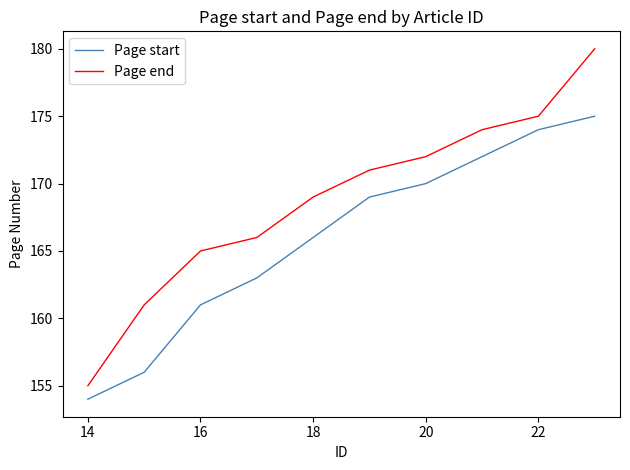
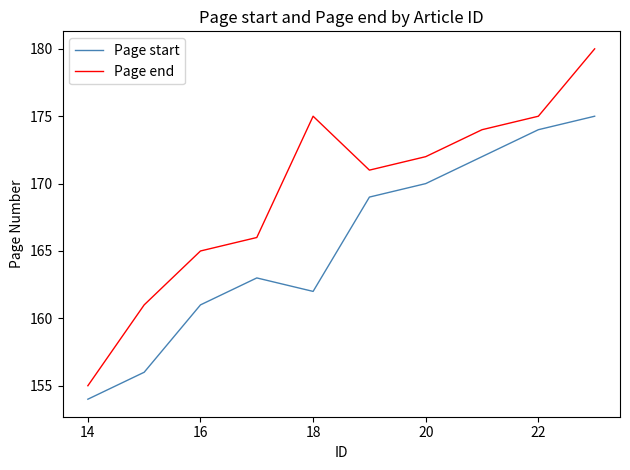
  {
    "Page start": {
      "14": 154,
      "16": 161,
-     "18": 166,
+     "18": 162,
      "20": 170,
      "22": 174
    },
    "Page end": {
      "14": 155,
      "16": 165,
-     "18": 169,
+     "18": 175,
      "20": 172,
      "22": 175
    }
  }
